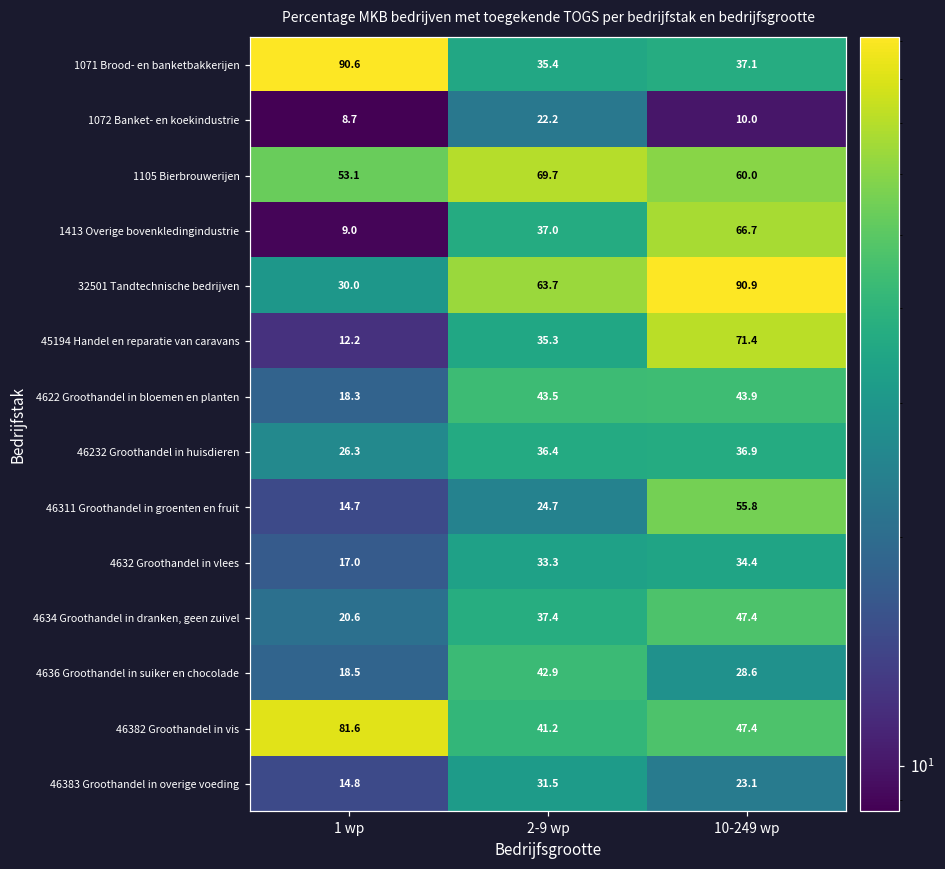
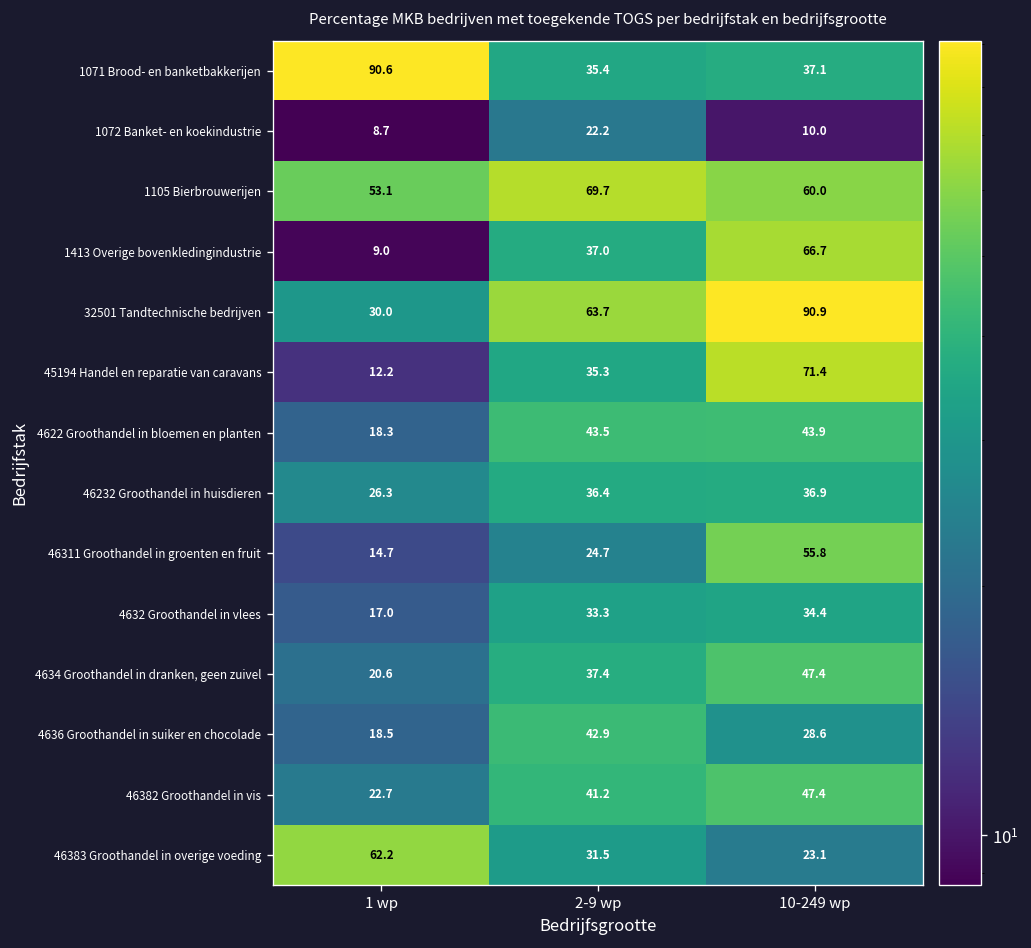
  {
    "1071 Brood- en banketbakkerijen": {
      "1 wp": 90.6,
      "2-9 wp": 35.4,
      "10-249 wp": 37.1
    },
    "1072 Banket- en koekindustrie": {
      "1 wp": 8.7,
      "2-9 wp": 22.2,
      "10-249 wp": 10.0
    },
    "1105 Bierbrouwerijen": {
      "1 wp": 53.1,
      "2-9 wp": 69.7,
      "10-249 wp": 60.0
    },
    "1413 Overige bovenkledingindustrie": {
      "1 wp": 9.0,
      "2-9 wp": 37.0,
      "10-249 wp": 66.7
    },
    "32501 Tandtechnische bedrijven": {
      "1 wp": 30.0,
      "2-9 wp": 63.7,
      "10-249 wp": 90.9
    },
    "45194 Handel en reparatie van caravans": {
      "1 wp": 12.2,
      "2-9 wp": 35.3,
      "10-249 wp": 71.4
    },
    "4622 Groothandel in bloemen en planten": {
      "1 wp": 18.3,
      "2-9 wp": 43.5,
      "10-249 wp": 43.9
    },
    "46232 Groothandel in huisdieren": {
      "1 wp": 26.3,
      "2-9 wp": 36.4,
      "10-249 wp": 36.9
    },
    "46311 Groothandel in groenten en fruit": {
      "1 wp": 14.7,
      "2-9 wp": 24.7,
      "10-249 wp": 55.8
    },
    "4632 Groothandel in vlees": {
      "1 wp": 17.0,
      "2-9 wp": 33.3,
      "10-249 wp": 34.4
    },
    "4634 Groothandel in dranken, geen zuivel": {
      "1 wp": 20.6,
      "2-9 wp": 37.4,
      "10-249 wp": 47.4
    },
    "4636 Groothandel in suiker en chocolade": {
      "1 wp": 18.5,
      "2-9 wp": 42.9,
      "10-249 wp": 28.6
    },
    "46382 Groothandel in vis": {
-     "1 wp": 81.6,
+     "1 wp": 22.7,
      "2-9 wp": 41.2,
      "10-249 wp": 47.4
    },
    "46383 Groothandel in overige voeding": {
-     "1 wp": 14.8,
+     "1 wp": 62.2,
      "2-9 wp": 31.5,
      "10-249 wp": 23.1
    }
  }
